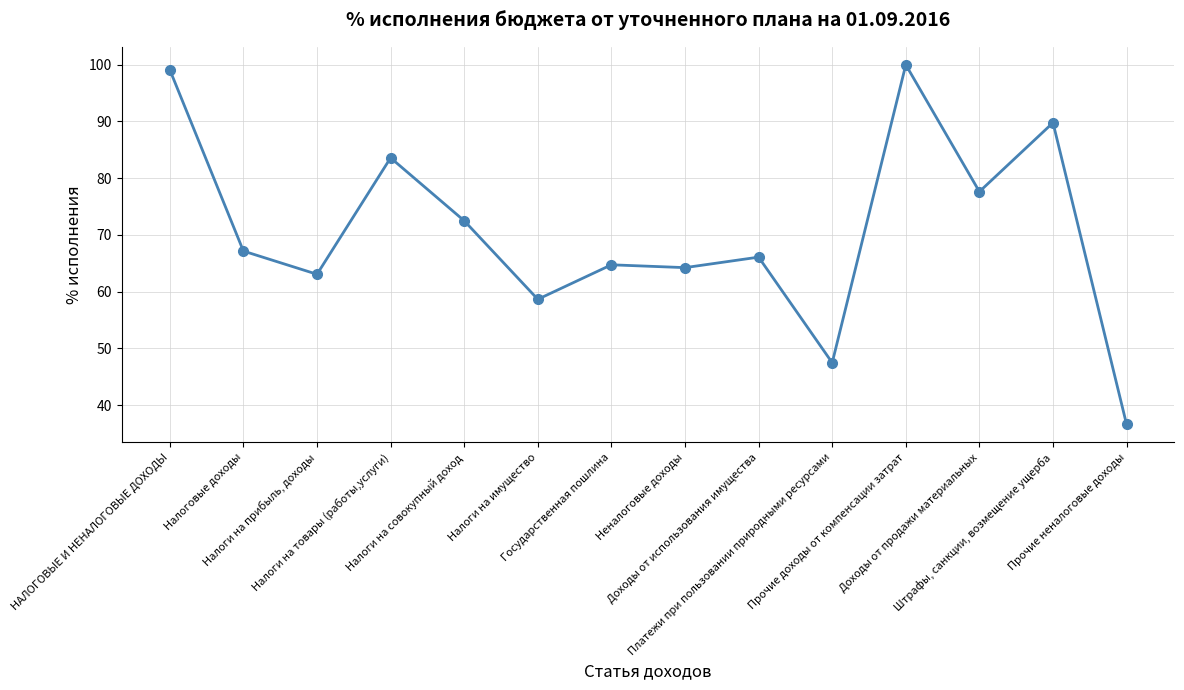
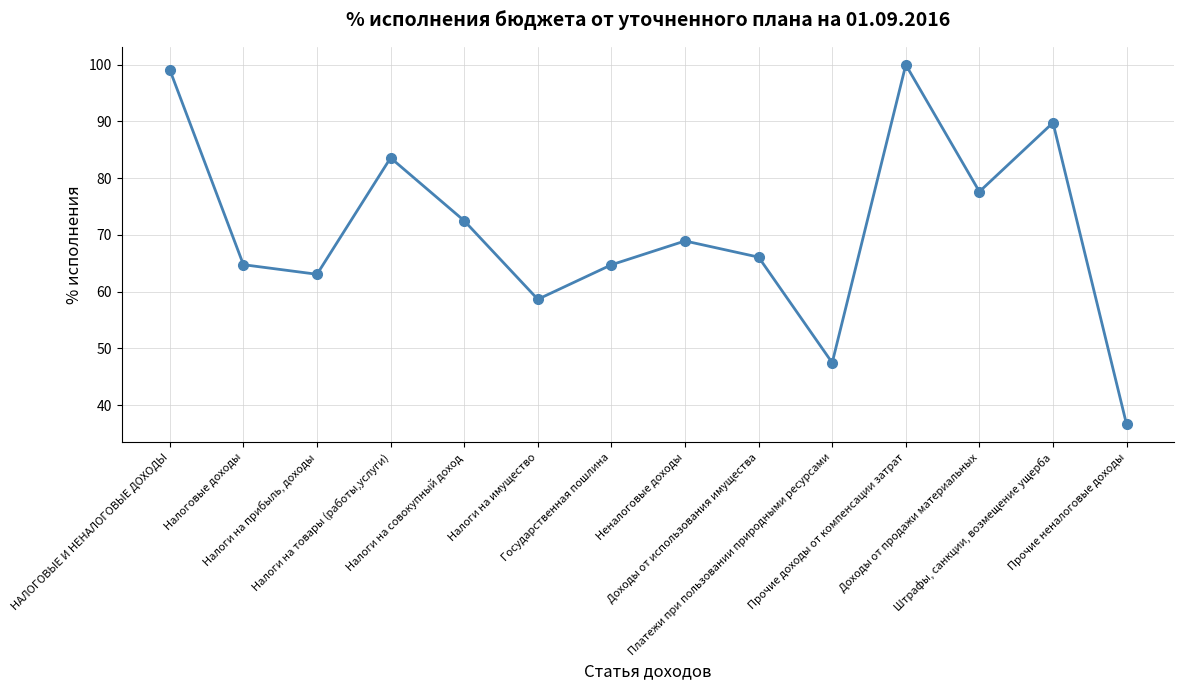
  {
    "НАЛОГОВЫЕ И НЕНАЛОГОВЫЕ ДОХОДЫ": 99,
-   "Налоговые доходы": 67,
+   "Налоговые доходы": 65,
    "Налоги на прибыль, доходы": 63,
    "Налоги на товары (работы,услуги)": 84,
    "Налоги на совокупный доход": 72,
    "Налоги на имущество": 59,
    "Государственная пошлина": 65,
-   "Неналоговые доходы": 64,
+   "Неналоговые доходы": 69,
    "Доходы от использования имущества": 66,
    "Платежи при пользовании природными ресурсами": 47,
    "Прочие доходы от компенсации затрат": 100,
    "Доходы от продажи материальных": 78,
    "Штрафы, санкции, возмещение ущерба": 90,
    "Прочие неналоговые доходы": 37
  }
